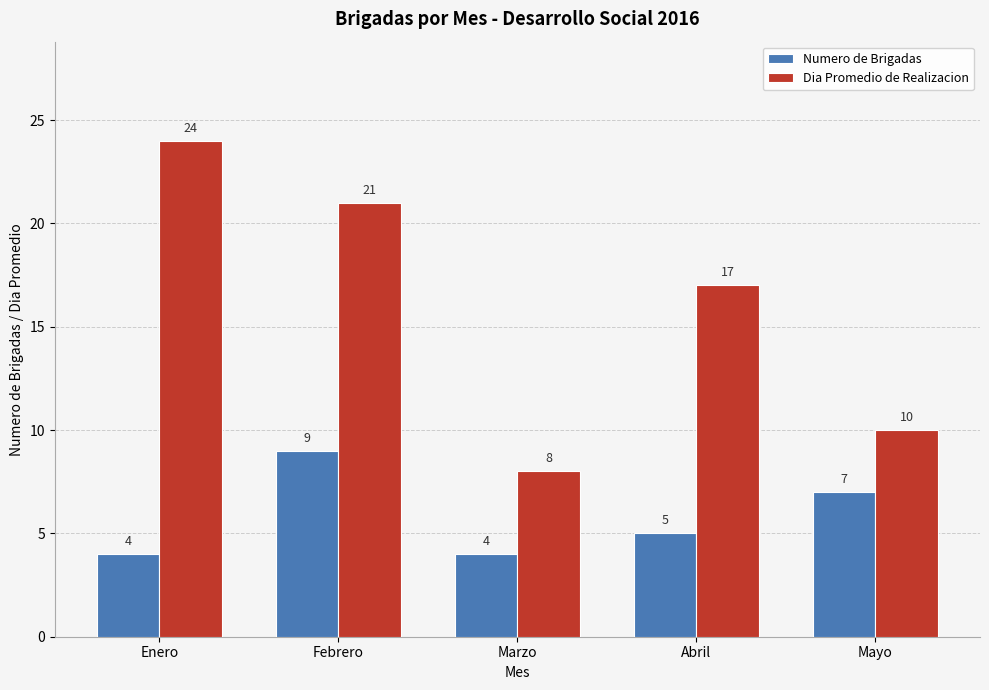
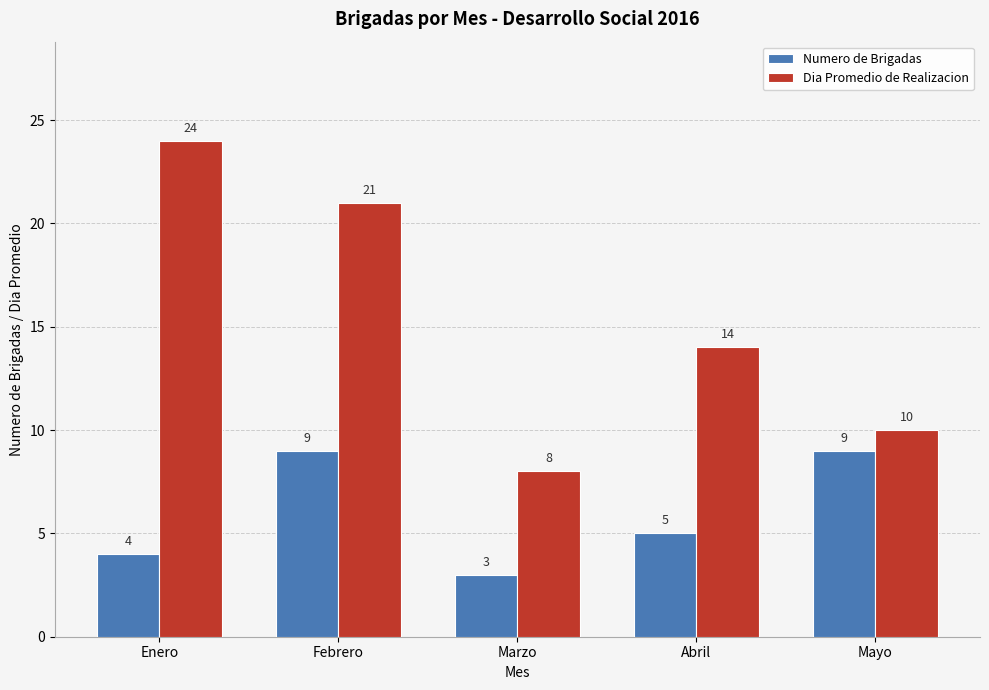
  {
    "Numero de Brigadas": {
      "Enero": 4,
      "Febrero": 9,
-     "Marzo": 4,
+     "Marzo": 3,
      "Abril": 5,
-     "Mayo": 7
+     "Mayo": 9
    },
    "Dia Promedio de Realizacion": {
      "Enero": 24,
      "Febrero": 21,
      "Marzo": 8,
-     "Abril": 17,
+     "Abril": 14,
      "Mayo": 10
    }
  }
